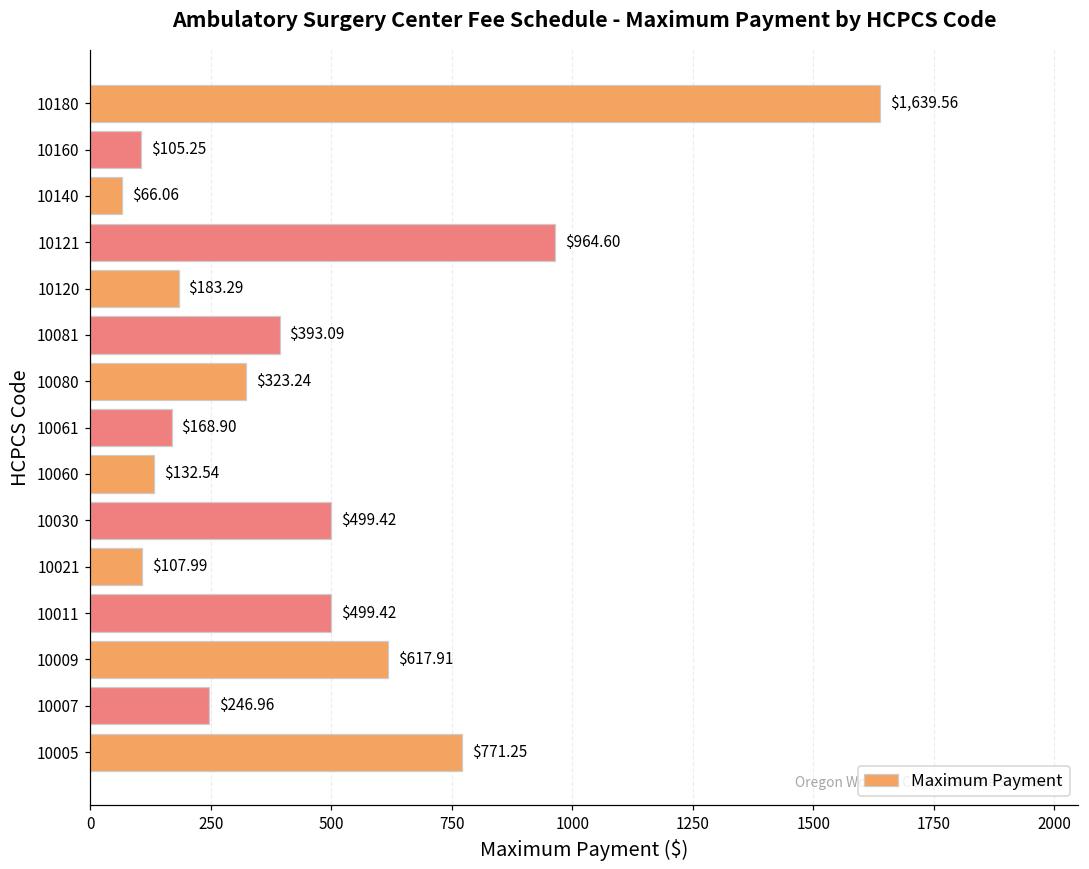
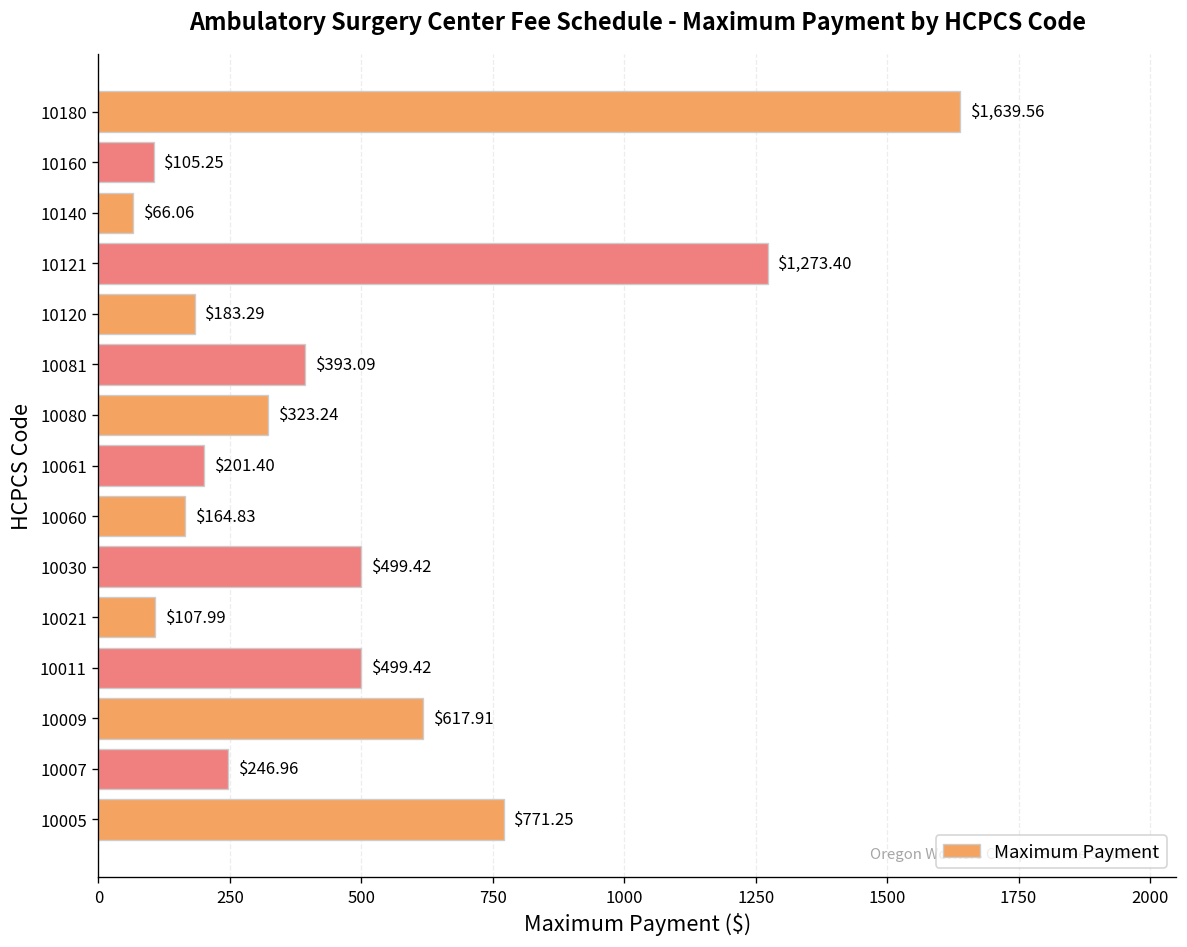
  {
    "10180": "$1,639.56",
    "10160": "$105.25",
    "10140": "$66.06",
-   "10121": "$964.60",
+   "10121": "$1,273.40",
    "10120": "$183.29",
    "10081": "$393.09",
    "10080": "$323.24",
-   "10061": "$168.90",
-   "10060": "$132.54",
+   "10061": "$201.40",
+   "10060": "$164.83",
    "10030": "$499.42",
    "10021": "$107.99",
    "10011": "$499.42",
    "10009": "$617.91",
    "10007": "$246.96",
    "10005": "$771.25"
  }
